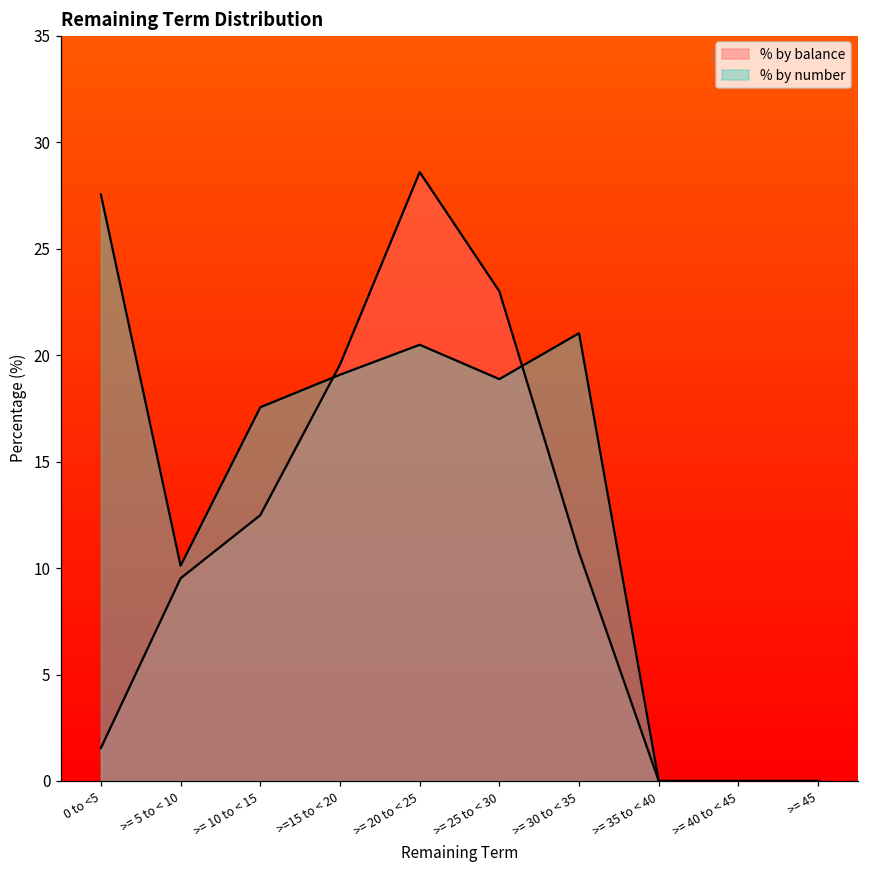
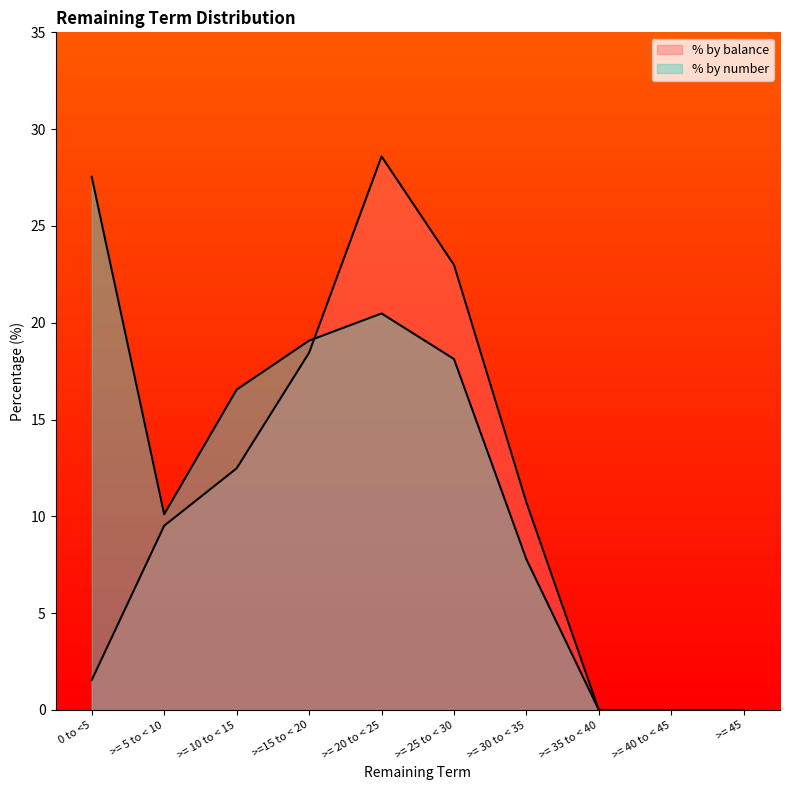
  {
    "% by balance": {
      "0 to <5": 1.5,
      ">= 5 to < 10": 9.5,
      ">= 10 to < 15": 12.5,
-     ">=15 to < 20": 19.6,
+     ">=15 to < 20": 18.5,
      ">= 20 to < 25": 28.6,
      ">= 25 to < 30": 23.0,
      ">= 30 to < 35": 10.7
    },
    "% by number": {
      "0 to <5": 27.5,
      ">= 5 to < 10": 10.1,
-     ">= 10 to < 15": 17.5,
+     ">= 10 to < 15": 16.5,
      ">=15 to < 20": 19.1,
      ">= 20 to < 25": 20.5,
-     ">= 25 to < 30": 18.9,
-     ">= 30 to < 35": 21.0
+     ">= 25 to < 30": 18.1,
+     ">= 30 to < 35": 7.8
    }
  }
